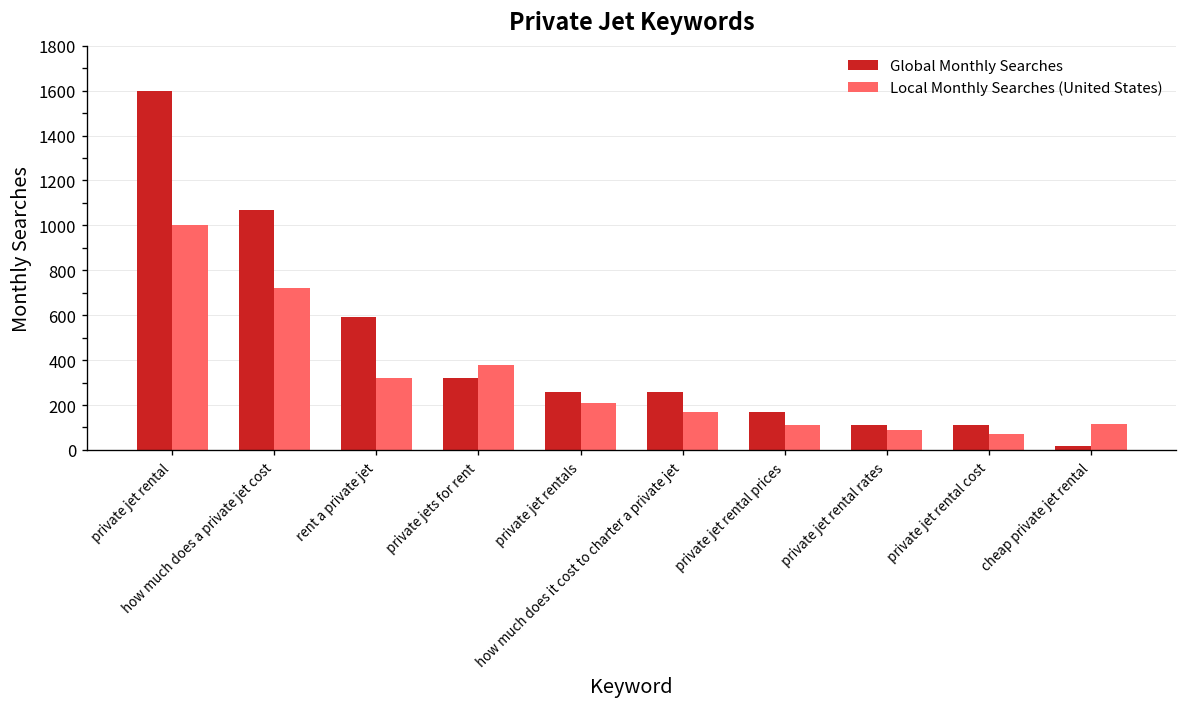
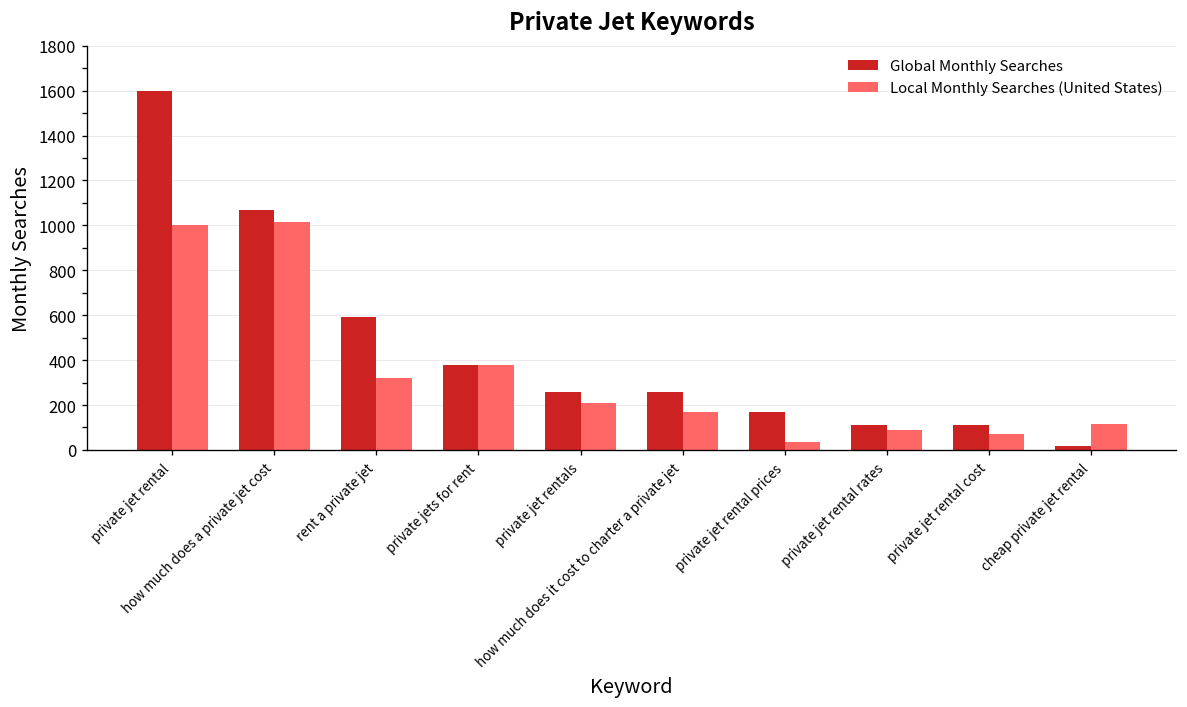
  {
    "Global Monthly Searches": {
      "private jet rental": 1600,
      "how much does a private jet cost": 1070,
      "rent a private jet": 590,
-     "private jets for rent": 320,
+     "private jets for rent": 380,
      "private jet rentals": 260,
      "how much does it cost to charter a private jet": 260,
      "private jet rental prices": 170,
      "private jet rental rates": 110,
      "private jet rental cost": 110,
      "cheap private jet rental": 20
    },
    "Local Monthly Searches (United States)": {
      "private jet rental": 1000,
-     "how much does a private jet cost": 720,
+     "how much does a private jet cost": 1020,
      "rent a private jet": 320,
      "private jets for rent": 380,
      "private jet rentals": 210,
      "how much does it cost to charter a private jet": 170,
-     "private jet rental prices": 110,
+     "private jet rental prices": 40,
      "private jet rental rates": 90,
      "private jet rental cost": 70,
      "cheap private jet rental": 120
    }
  }
